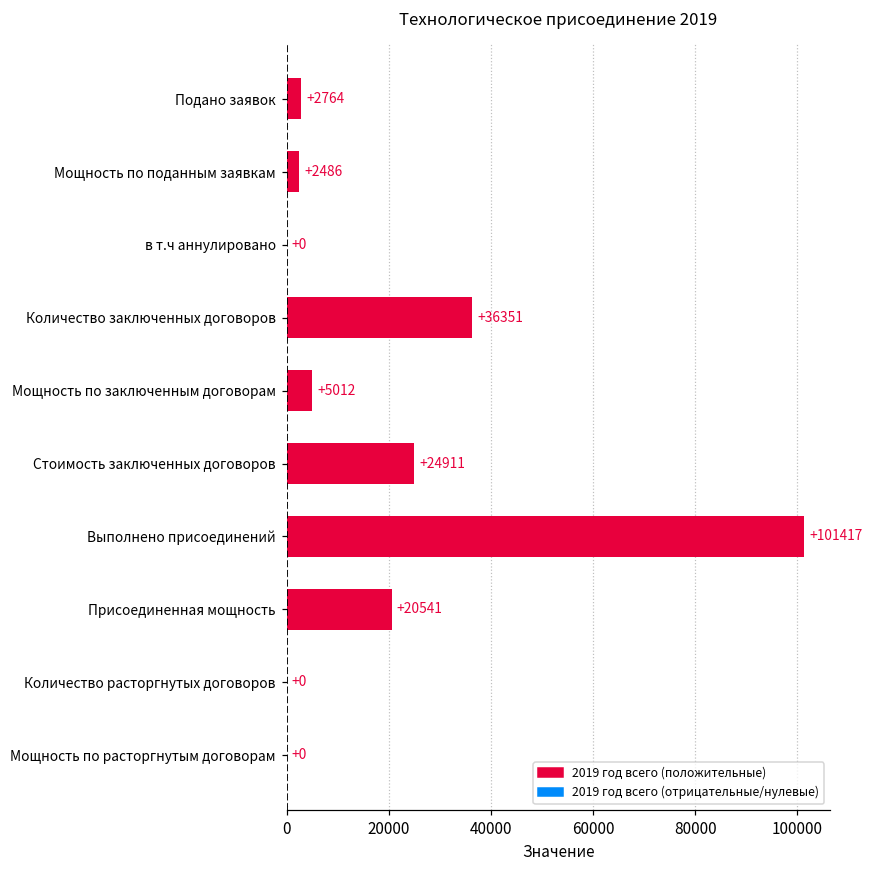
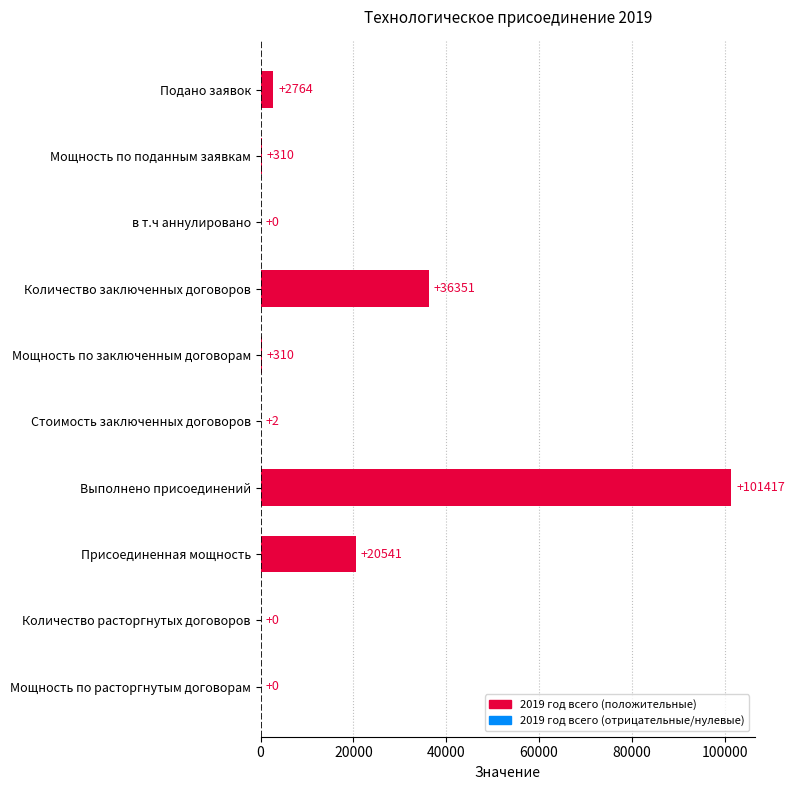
  {
    "Подано заявок": "+2764",
-   "Мощность по поданным заявкам": "+2486",
+   "Мощность по поданным заявкам": "+310",
    "в т.ч аннулировано": "+0",
    "Количество заключенных договоров": "+36351",
-   "Мощность по заключенным договорам": "+5012",
-   "Стоимость заключенных договоров": "+24911",
+   "Мощность по заключенным договорам": "+310",
+   "Стоимость заключенных договоров": "+2",
    "Выполнено присоединений": "+101417",
    "Присоединенная мощность": "+20541",
    "Количество расторгнутых договоров": "+0",
    "Мощность по расторгнутым договорам": "+0"
  }
